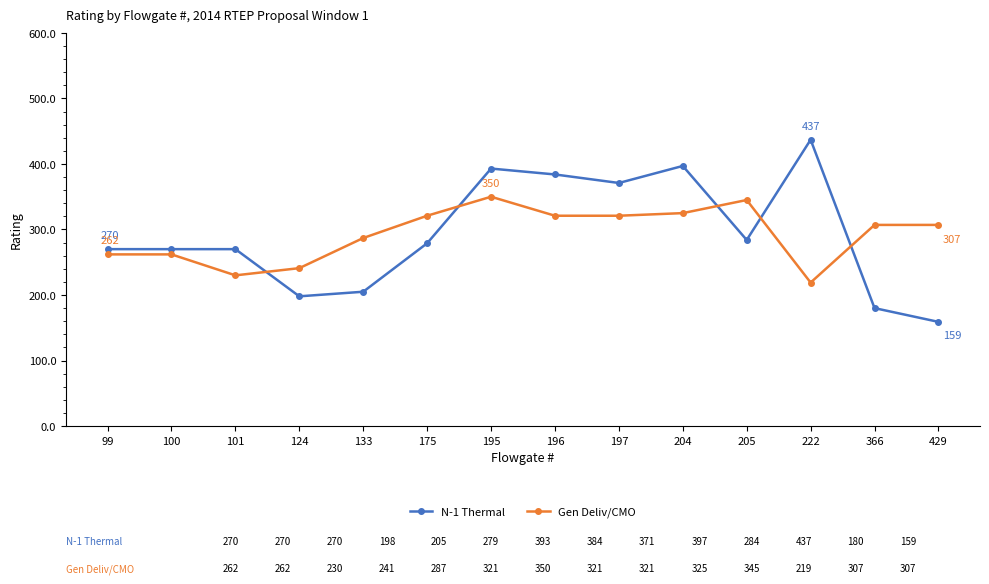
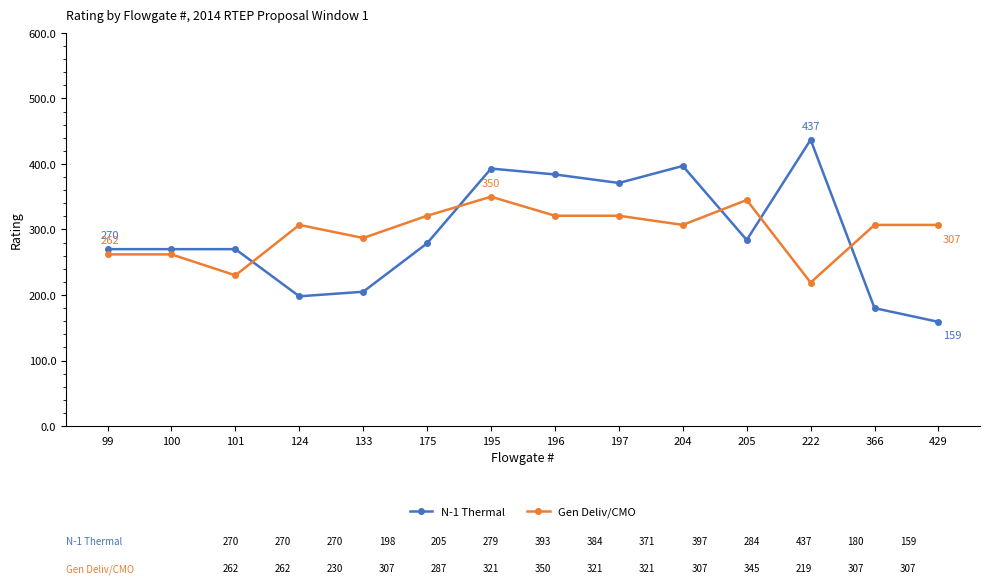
  {
    "N-1 Thermal": {
      "222": 437,
      "429": 159
    },
    "Gen Deliv/CMO": {
-     "124": 241,
+     "124": 307,
      "195": 350,
-     "204": 325,
+     "204": 307,
      "429": 307
    }
  }
